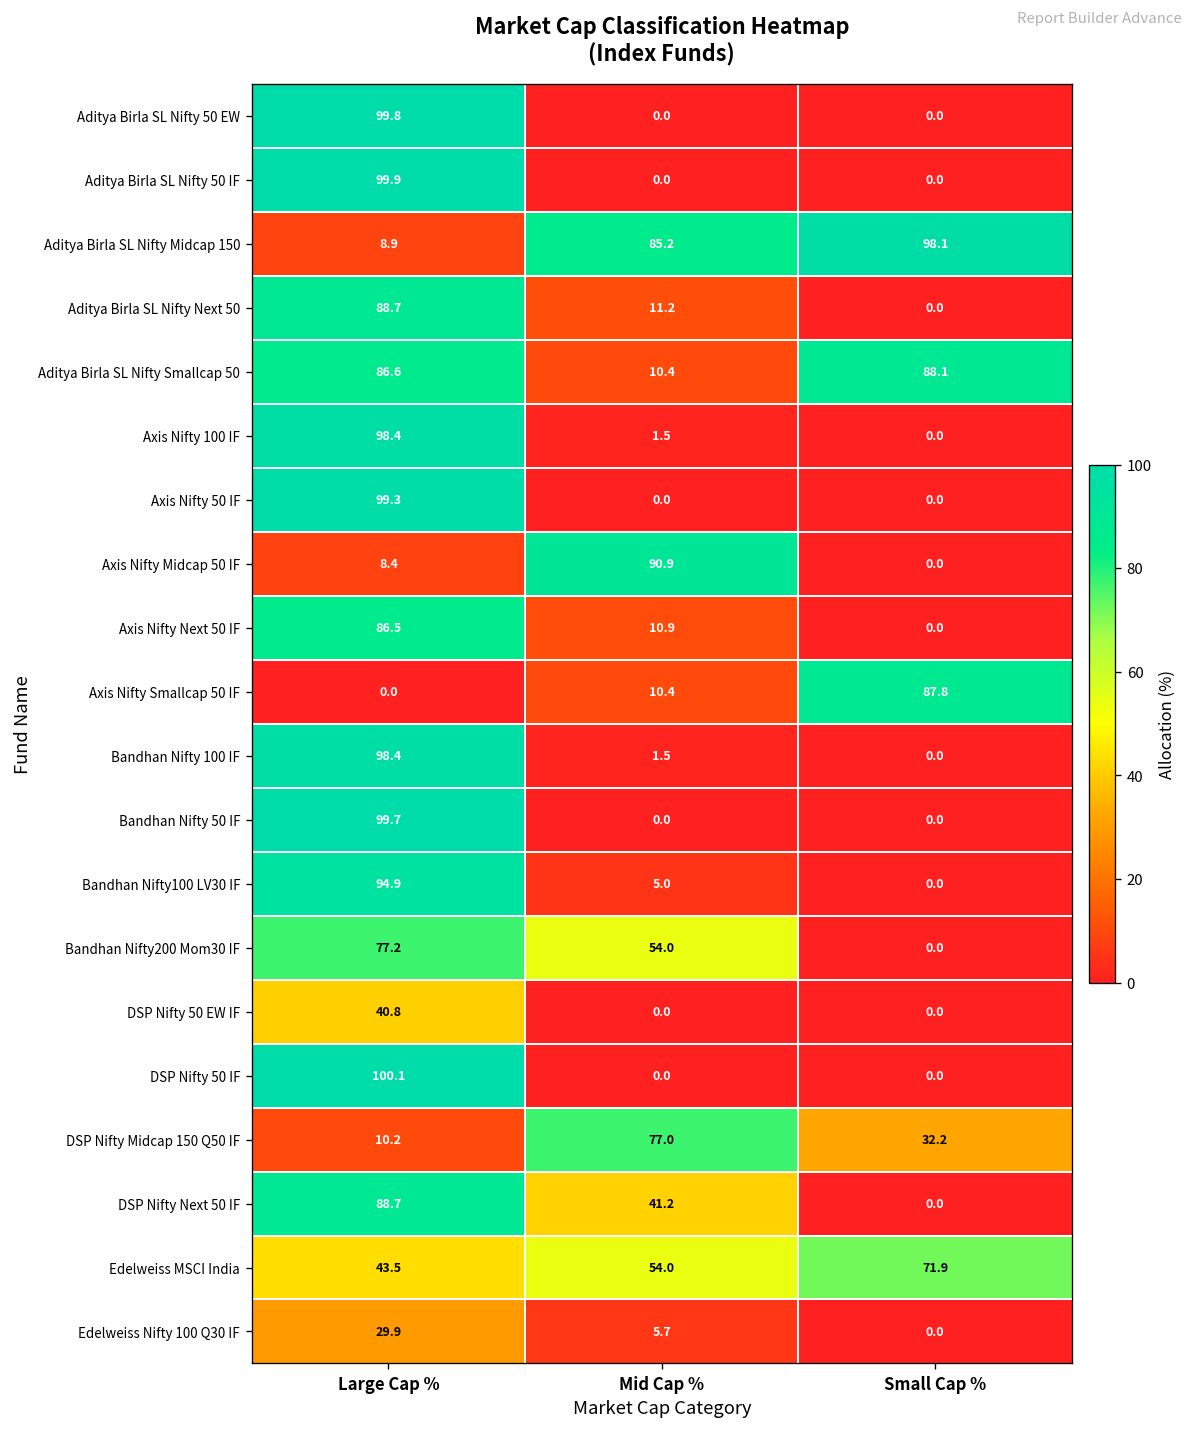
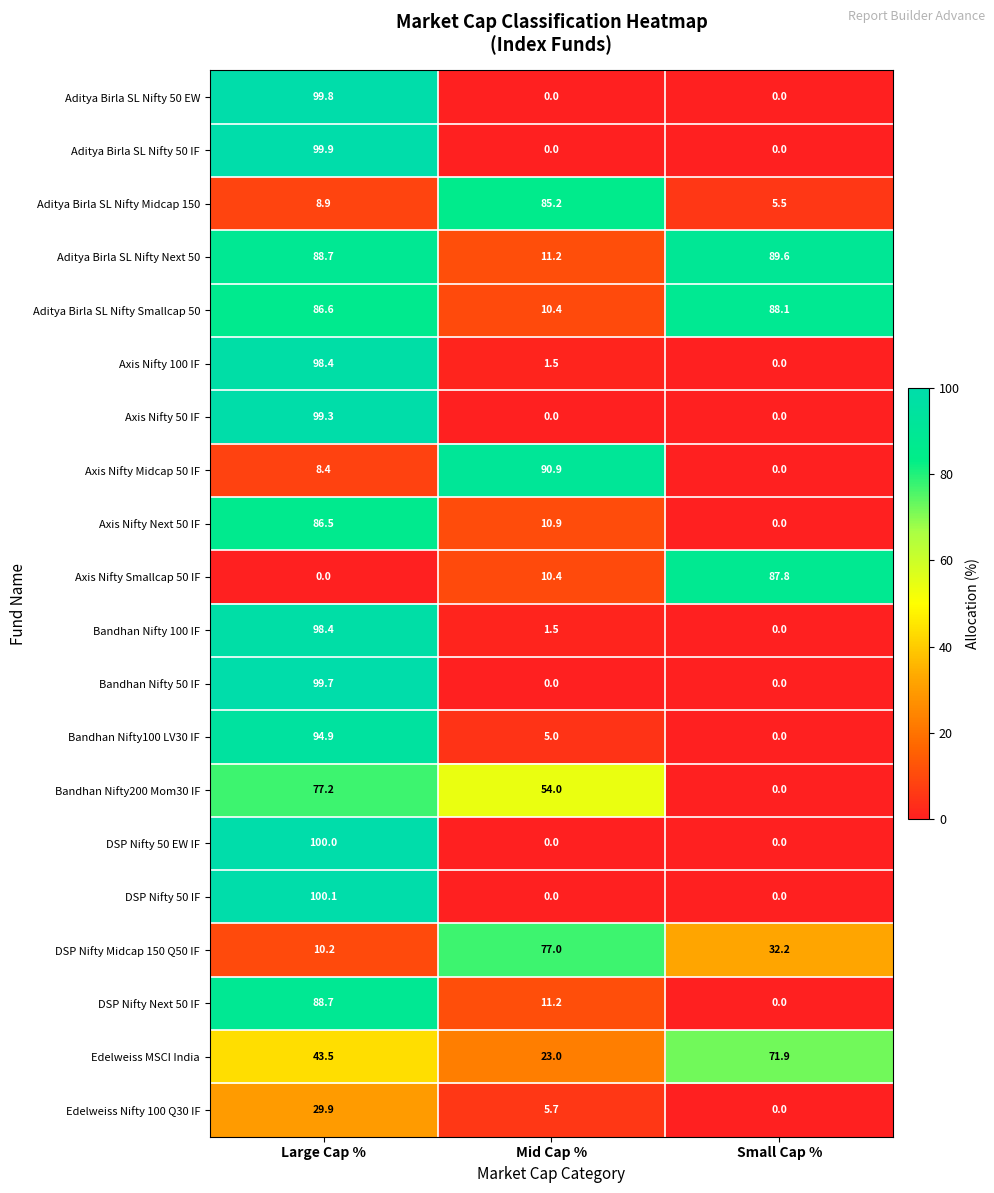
  {
    "Aditya Birla SL Nifty 50 EW": {
      "Large Cap %": 99.8,
      "Mid Cap %": 0.0,
      "Small Cap %": 0.0
    },
    "Aditya Birla SL Nifty 50 IF": {
      "Large Cap %": 99.9,
      "Mid Cap %": 0.0,
      "Small Cap %": 0.0
    },
    "Aditya Birla SL Nifty Midcap 150": {
      "Large Cap %": 8.9,
      "Mid Cap %": 85.2,
-     "Small Cap %": 98.1
+     "Small Cap %": 5.5
    },
    "Aditya Birla SL Nifty Next 50": {
      "Large Cap %": 88.7,
      "Mid Cap %": 11.2,
-     "Small Cap %": 0.0
+     "Small Cap %": 89.6
    },
    "Aditya Birla SL Nifty Smallcap 50": {
      "Large Cap %": 86.6,
      "Mid Cap %": 10.4,
      "Small Cap %": 88.1
    },
    "Axis Nifty 100 IF": {
      "Large Cap %": 98.4,
      "Mid Cap %": 1.5,
      "Small Cap %": 0.0
    },
    "Axis Nifty 50 IF": {
      "Large Cap %": 99.3,
      "Mid Cap %": 0.0,
      "Small Cap %": 0.0
    },
    "Axis Nifty Midcap 50 IF": {
      "Large Cap %": 8.4,
      "Mid Cap %": 90.9,
      "Small Cap %": 0.0
    },
    "Axis Nifty Next 50 IF": {
      "Large Cap %": 86.5,
      "Mid Cap %": 10.9,
      "Small Cap %": 0.0
    },
    "Axis Nifty Smallcap 50 IF": {
      "Large Cap %": 0.0,
      "Mid Cap %": 10.4,
      "Small Cap %": 87.8
    },
    "Bandhan Nifty 100 IF": {
      "Large Cap %": 98.4,
      "Mid Cap %": 1.5,
      "Small Cap %": 0.0
    },
    "Bandhan Nifty 50 IF": {
      "Large Cap %": 99.7,
      "Mid Cap %": 0.0,
      "Small Cap %": 0.0
    },
    "Bandhan Nifty100 LV30 IF": {
      "Large Cap %": 94.9,
      "Mid Cap %": 5.0,
      "Small Cap %": 0.0
    },
    "Bandhan Nifty200 Mom30 IF": {
      "Large Cap %": 77.2,
      "Mid Cap %": 54.0,
      "Small Cap %": 0.0
    },
    "DSP Nifty 50 EW IF": {
-     "Large Cap %": 40.8,
+     "Large Cap %": 100.0,
      "Mid Cap %": 0.0,
      "Small Cap %": 0.0
    },
    "DSP Nifty 50 IF": {
      "Large Cap %": 100.1,
      "Mid Cap %": 0.0,
      "Small Cap %": 0.0
    },
    "DSP Nifty Midcap 150 Q50 IF": {
      "Large Cap %": 10.2,
      "Mid Cap %": 77.0,
      "Small Cap %": 32.2
    },
    "DSP Nifty Next 50 IF": {
      "Large Cap %": 88.7,
-     "Mid Cap %": 41.2,
+     "Mid Cap %": 11.2,
      "Small Cap %": 0.0
    },
    "Edelweiss MSCI India": {
      "Large Cap %": 43.5,
-     "Mid Cap %": 54.0,
+     "Mid Cap %": 23.0,
      "Small Cap %": 71.9
    },
    "Edelweiss Nifty 100 Q30 IF": {
      "Large Cap %": 29.9,
      "Mid Cap %": 5.7,
      "Small Cap %": 0.0
    }
  }
